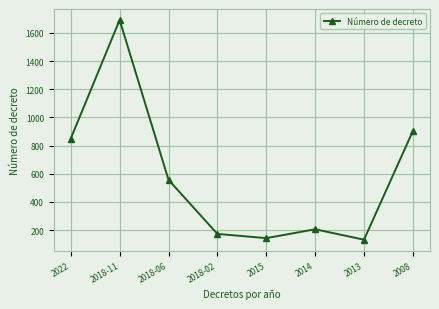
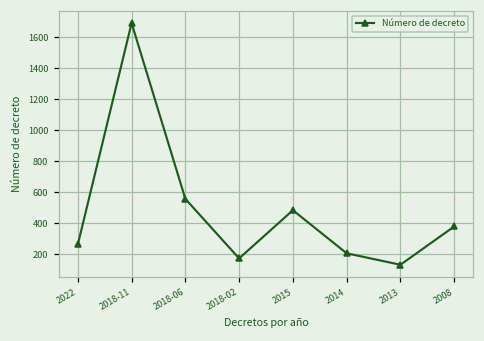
  {
-   "2022": 850,
+   "2022": 260,
    "2018-11": 1690,
    "2018-06": 560,
    "2018-02": 170,
-   "2015": 140,
+   "2015": 480,
    "2014": 210,
    "2013": 130,
-   "2008": 900
+   "2008": 380
  }
